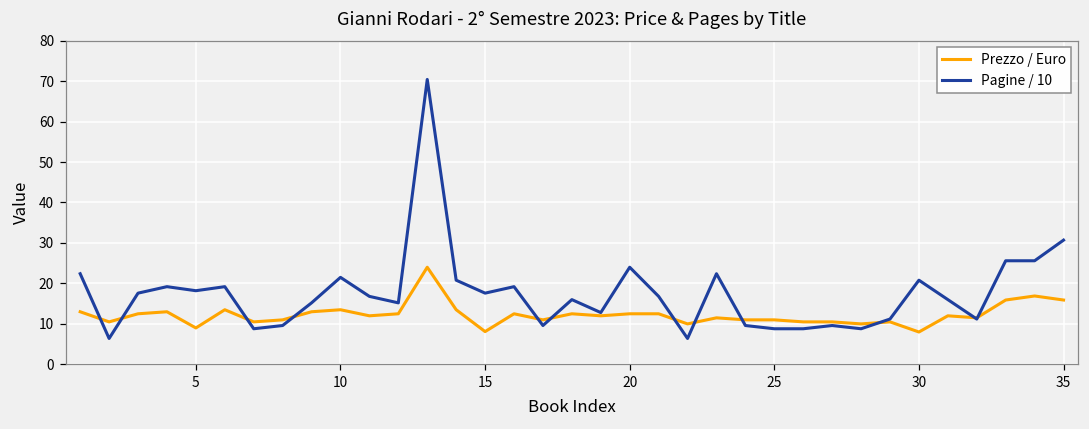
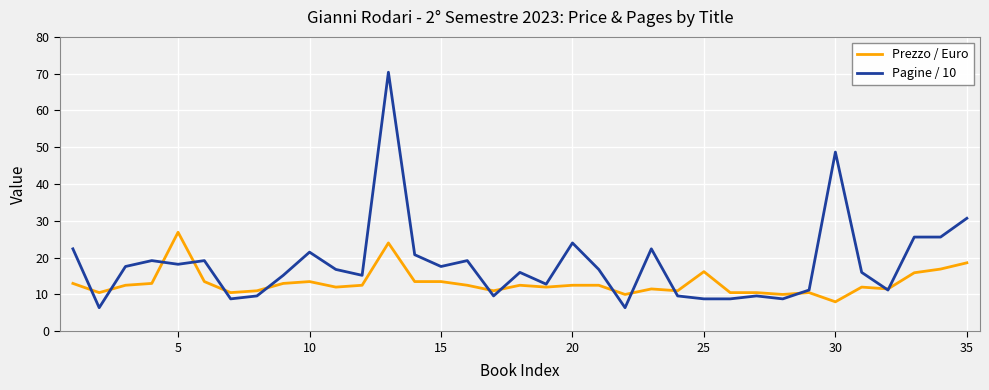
  {
    "Prezzo / Euro": {
-     "5": 9,
+     "5": 27,
      "10": 14,
-     "15": 8,
+     "15": 14,
      "20": 13,
-     "25": 11,
+     "25": 16,
      "30": 8,
-     "35": 16
+     "35": 19
    },
    "Pagine / 10": {
      "5": 18,
      "10": 22,
      "15": 18,
      "20": 24,
      "25": 9,
-     "30": 21,
+     "30": 49,
      "35": 31
    }
  }
